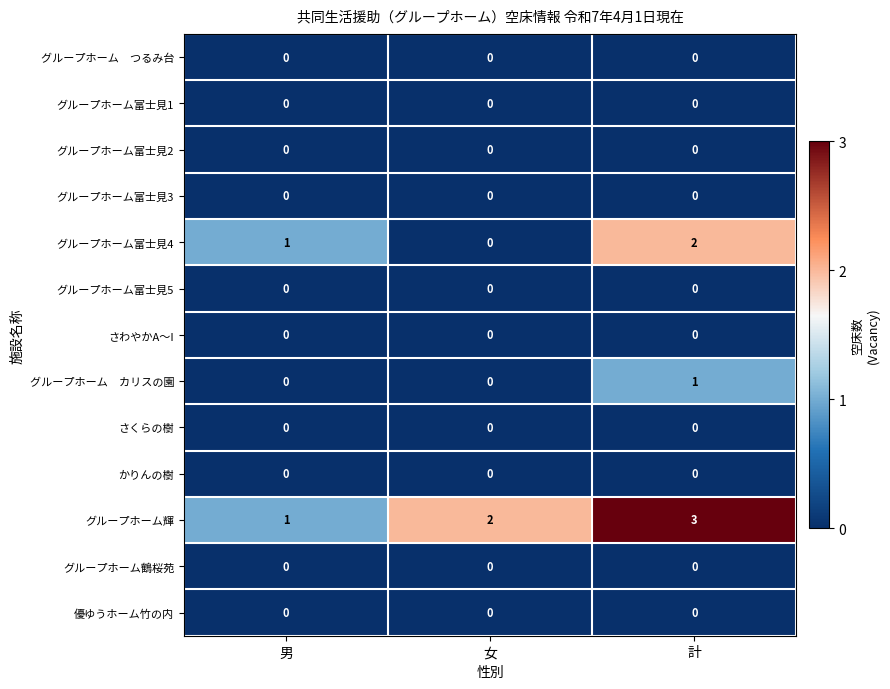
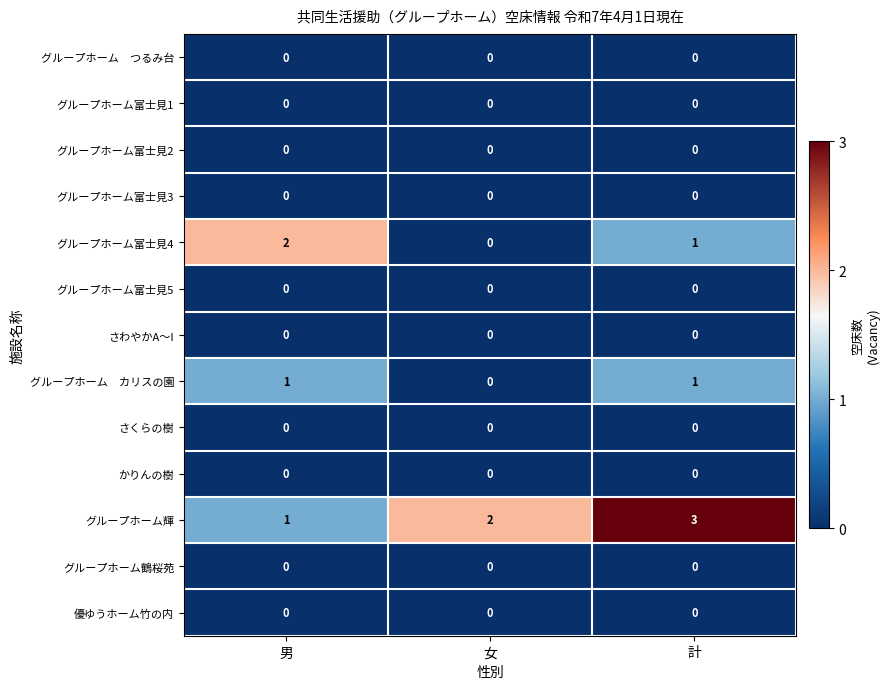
  {
    "グループホーム つるみ台": {
      "男": 0,
      "女": 0,
      "計": 0
    },
    "グループホーム富士見1": {
      "男": 0,
      "女": 0,
      "計": 0
    },
    "グループホーム富士見2": {
      "男": 0,
      "女": 0,
      "計": 0
    },
    "グループホーム富士見3": {
      "男": 0,
      "女": 0,
      "計": 0
    },
    "グループホーム富士見4": {
-     "男": 1,
+     "男": 2,
      "女": 0,
-     "計": 2
+     "計": 1
    },
    "グループホーム富士見5": {
      "男": 0,
      "女": 0,
      "計": 0
    },
    "さわやかA～I": {
      "男": 0,
      "女": 0,
      "計": 0
    },
    "グループホーム カリスの園": {
-     "男": 0,
+     "男": 1,
      "女": 0,
      "計": 1
    },
    "さくらの樹": {
      "男": 0,
      "女": 0,
      "計": 0
    },
    "かりんの樹": {
      "男": 0,
      "女": 0,
      "計": 0
    },
    "グループホーム輝": {
      "男": 1,
      "女": 2,
      "計": 3
    },
    "グループホーム鶴桜苑": {
      "男": 0,
      "女": 0,
      "計": 0
    },
    "優ゆうホーム竹の内": {
      "男": 0,
      "女": 0,
      "計": 0
    }
  }
